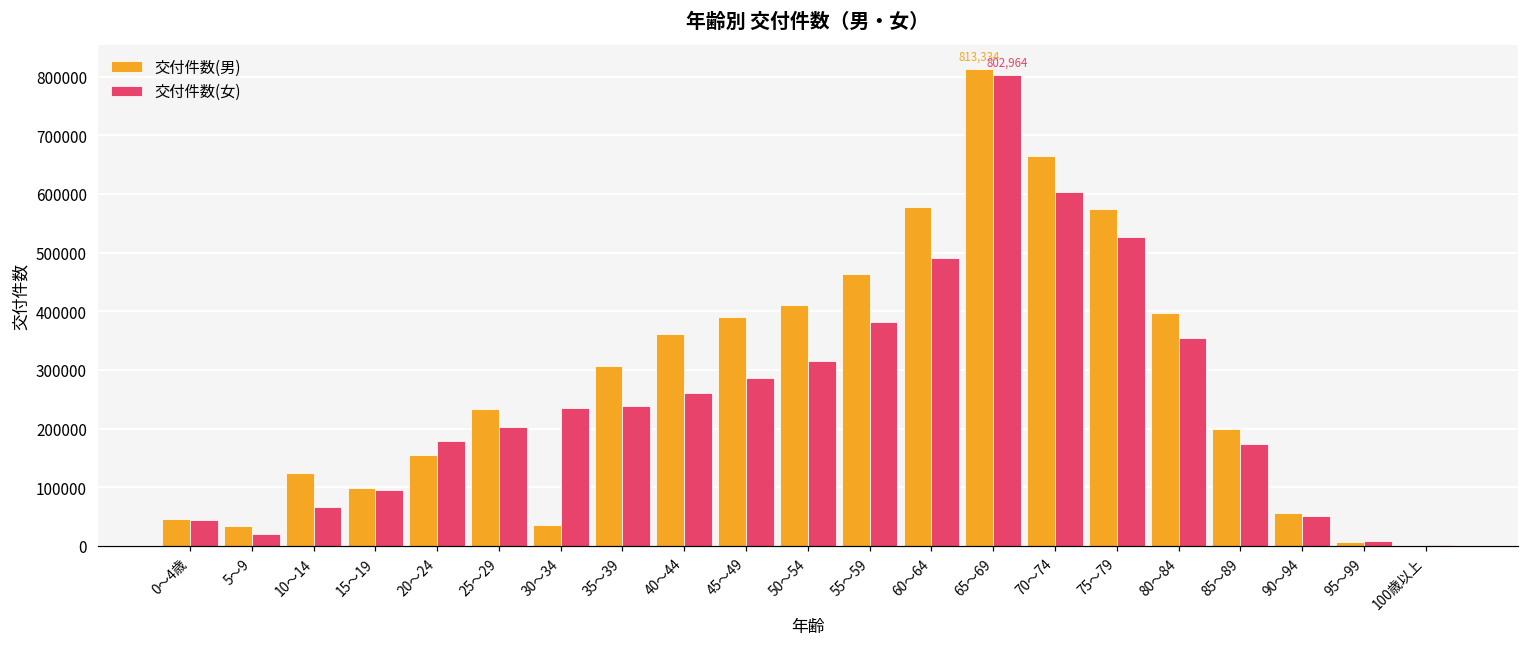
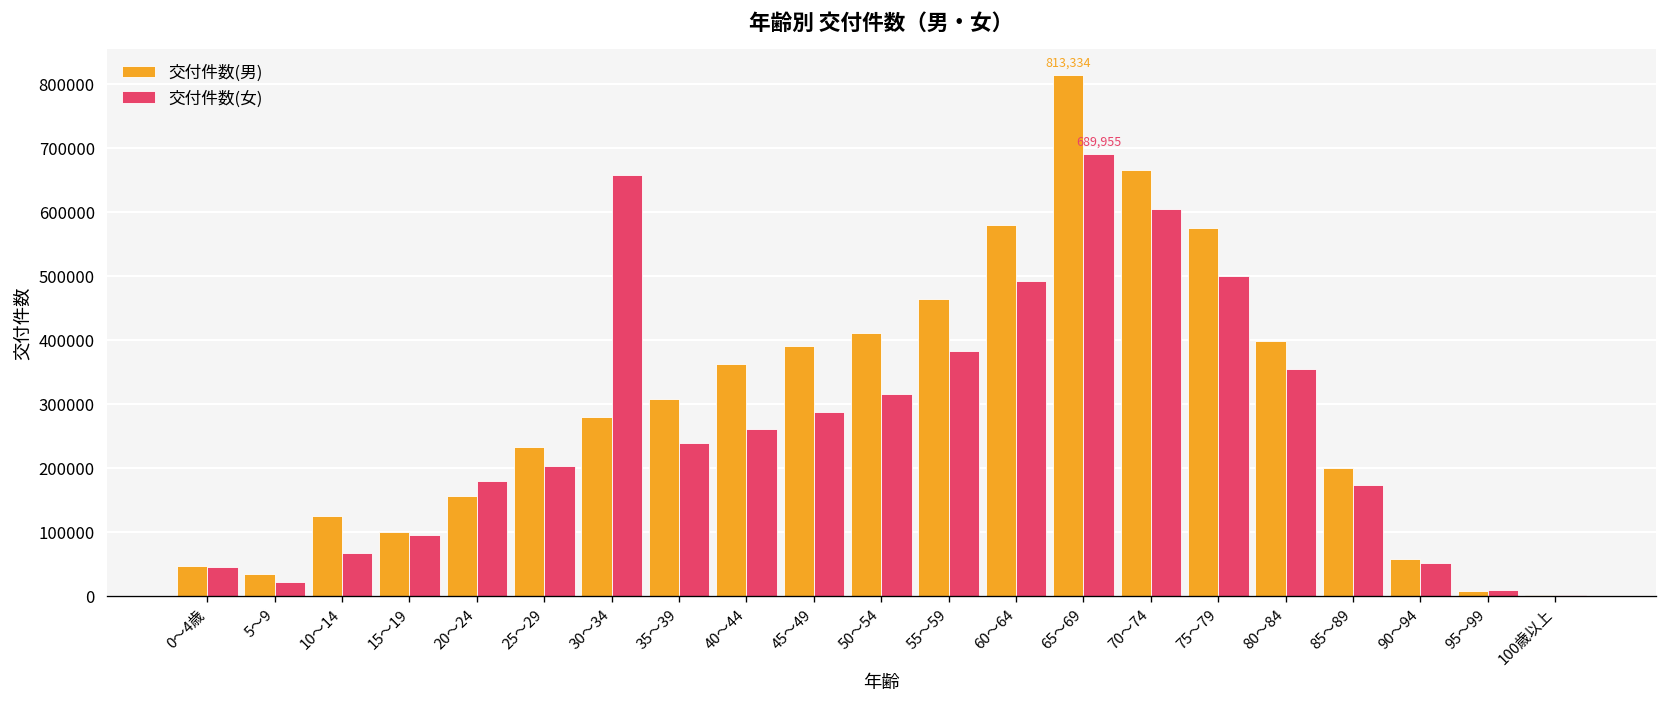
  {
    "交付件数(男)": {
      "0～4歳": "50000",
      "5～9": "30000",
      "10～14": "120000",
      "15～19": "100000",
      "20～24": "160000",
      "25～29": "230000",
-     "30～34": "40000",
+     "30～34": "280000",
      "35～39": "310000",
      "40～44": "360000",
      "45～49": "390000",
      "50～54": "410000",
      "55～59": "460000",
      "60～64": "580000",
      "70～74": "670000",
      "75～79": "570000",
      "80～84": "400000",
      "85～89": "200000",
      "90～94": "60000",
      "95～99": "10000"
    },
    "交付件数(女)": {
-     "30～34": "230000",
-     "65～69": "802,964",
-     "75～79": "530000"
+     "30～34": "660000",
+     "65～69": "689,955",
+     "75～79": "500000"
    }
  }
